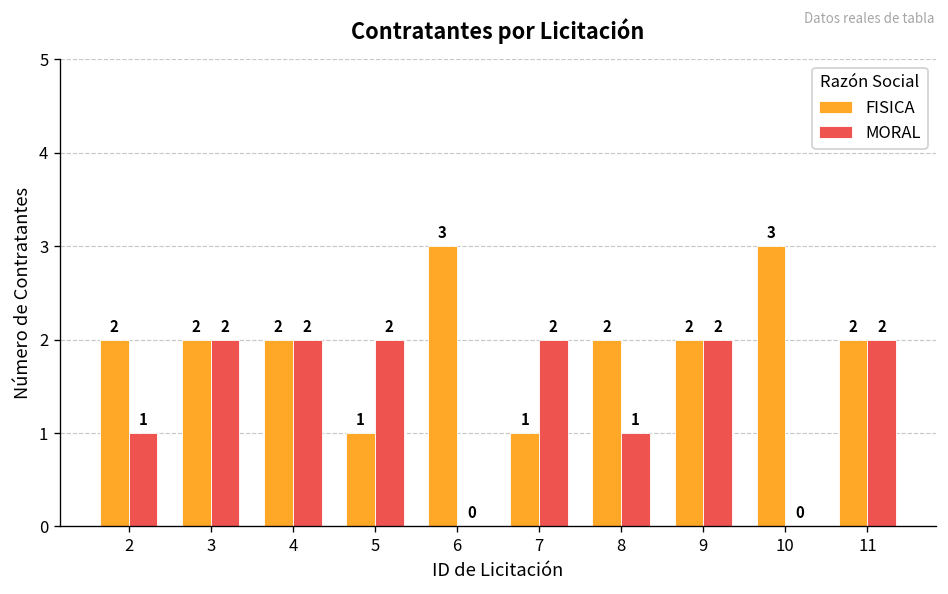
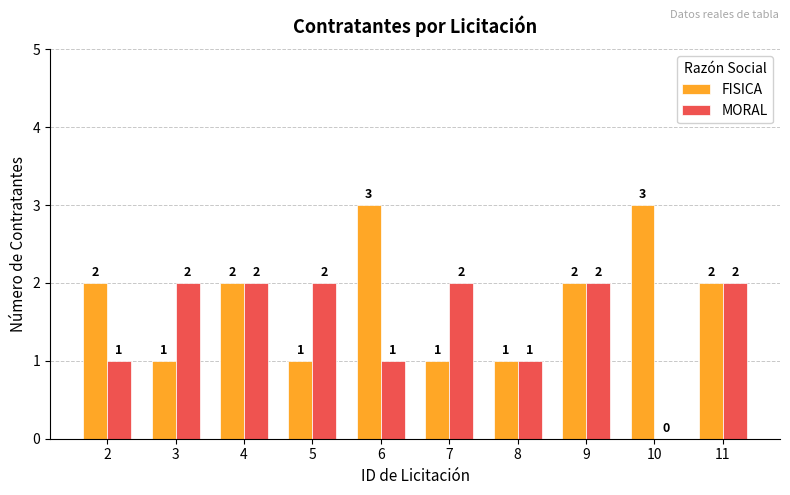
  {
    "FISICA": {
      "2": 2,
-     "3": 2,
+     "3": 1,
      "4": 2,
      "5": 1,
      "6": 3,
      "7": 1,
-     "8": 2,
+     "8": 1,
      "9": 2,
      "10": 3,
      "11": 2
    },
    "MORAL": {
      "2": 1,
      "3": 2,
      "4": 2,
      "5": 2,
-     "6": 0,
+     "6": 1,
      "7": 2,
      "8": 1,
      "9": 2,
      "10": 0,
      "11": 2
    }
  }
